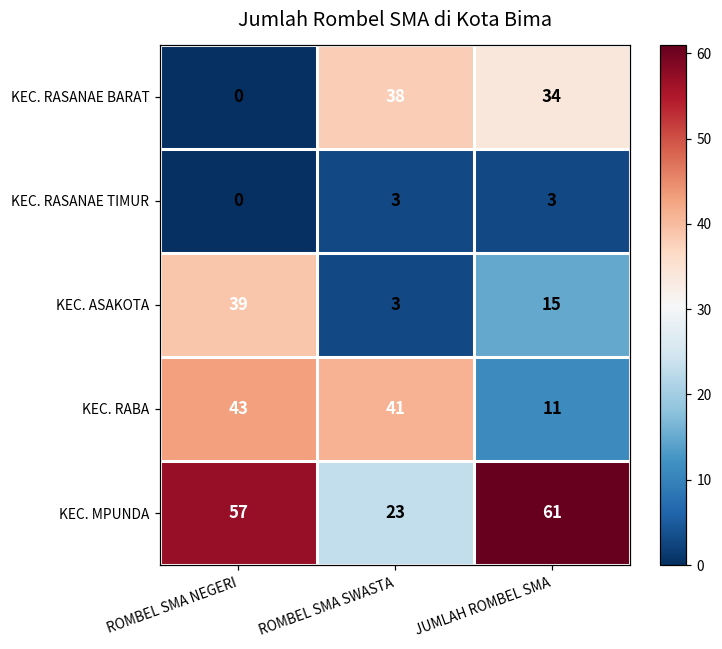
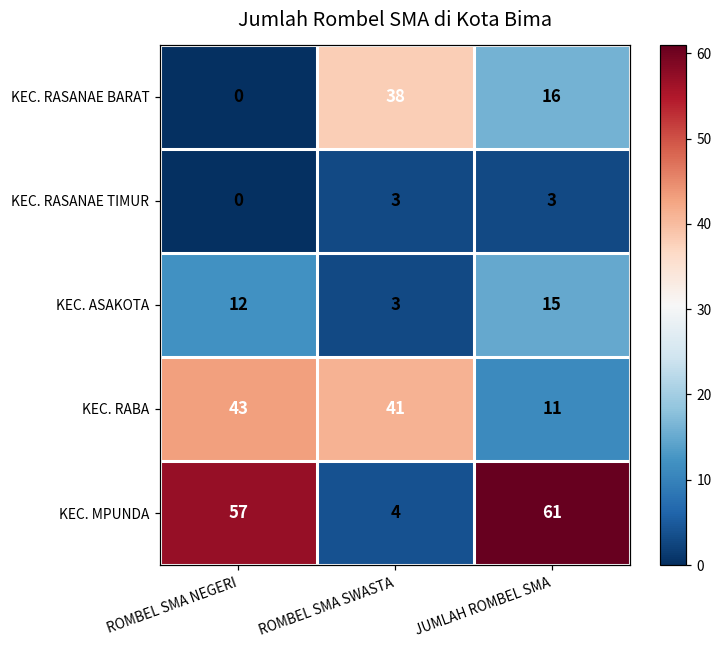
  {
    "KEC. RASANAE BARAT": {
      "ROMBEL SMA NEGERI": 0,
      "ROMBEL SMA SWASTA": 38,
-     "JUMLAH ROMBEL SMA": 34
+     "JUMLAH ROMBEL SMA": 16
    },
    "KEC. RASANAE TIMUR": {
      "ROMBEL SMA NEGERI": 0,
      "ROMBEL SMA SWASTA": 3,
      "JUMLAH ROMBEL SMA": 3
    },
    "KEC. ASAKOTA": {
-     "ROMBEL SMA NEGERI": 39,
+     "ROMBEL SMA NEGERI": 12,
      "ROMBEL SMA SWASTA": 3,
      "JUMLAH ROMBEL SMA": 15
    },
    "KEC. RABA": {
      "ROMBEL SMA NEGERI": 43,
      "ROMBEL SMA SWASTA": 41,
      "JUMLAH ROMBEL SMA": 11
    },
    "KEC. MPUNDA": {
      "ROMBEL SMA NEGERI": 57,
-     "ROMBEL SMA SWASTA": 23,
+     "ROMBEL SMA SWASTA": 4,
      "JUMLAH ROMBEL SMA": 61
    }
  }
